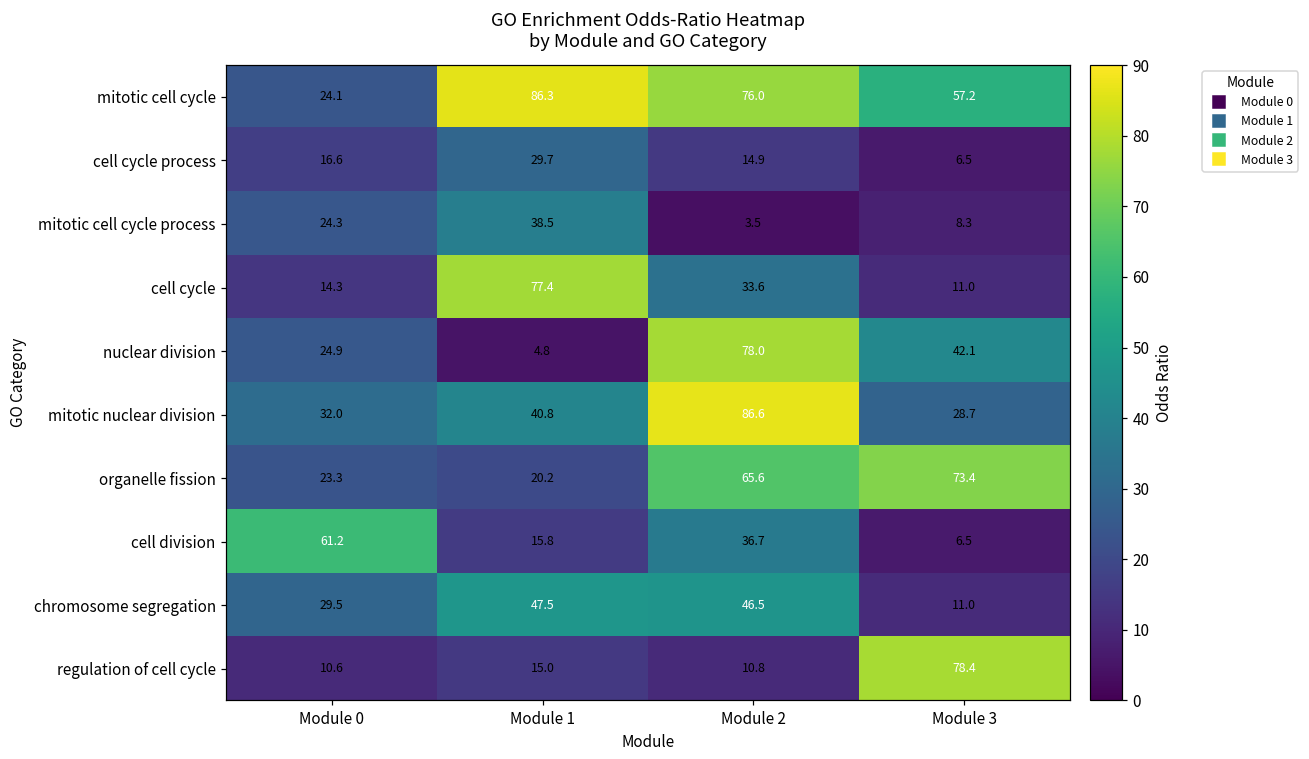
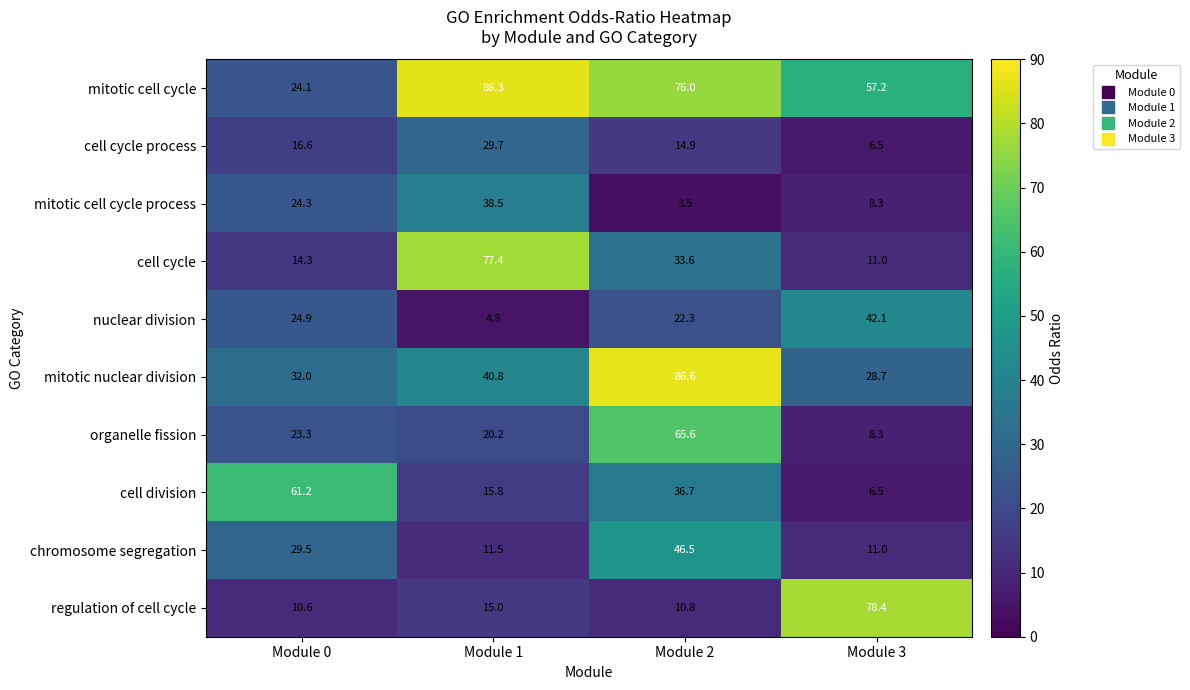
  {
    "mitotic cell cycle": {
      "Module 0": 24.1,
      "Module 1": 86.3,
      "Module 2": 76.0,
      "Module 3": 57.2
    },
    "cell cycle process": {
      "Module 0": 16.6,
      "Module 1": 29.7,
      "Module 2": 14.9,
      "Module 3": 6.5
    },
    "mitotic cell cycle process": {
      "Module 0": 24.3,
      "Module 1": 38.5,
      "Module 2": 3.5,
      "Module 3": 8.3
    },
    "cell cycle": {
      "Module 0": 14.3,
      "Module 1": 77.4,
      "Module 2": 33.6,
      "Module 3": 11.0
    },
    "nuclear division": {
      "Module 0": 24.9,
      "Module 1": 4.8,
-     "Module 2": 78.0,
+     "Module 2": 22.3,
      "Module 3": 42.1
    },
    "mitotic nuclear division": {
      "Module 0": 32.0,
      "Module 1": 40.8,
      "Module 2": 86.6,
      "Module 3": 28.7
    },
    "organelle fission": {
      "Module 0": 23.3,
      "Module 1": 20.2,
      "Module 2": 65.6,
-     "Module 3": 73.4
+     "Module 3": 8.3
    },
    "cell division": {
      "Module 0": 61.2,
      "Module 1": 15.8,
      "Module 2": 36.7,
      "Module 3": 6.5
    },
    "chromosome segregation": {
      "Module 0": 29.5,
-     "Module 1": 47.5,
+     "Module 1": 11.5,
      "Module 2": 46.5,
      "Module 3": 11.0
    },
    "regulation of cell cycle": {
      "Module 0": 10.6,
      "Module 1": 15.0,
      "Module 2": 10.8,
      "Module 3": 78.4
    }
  }
